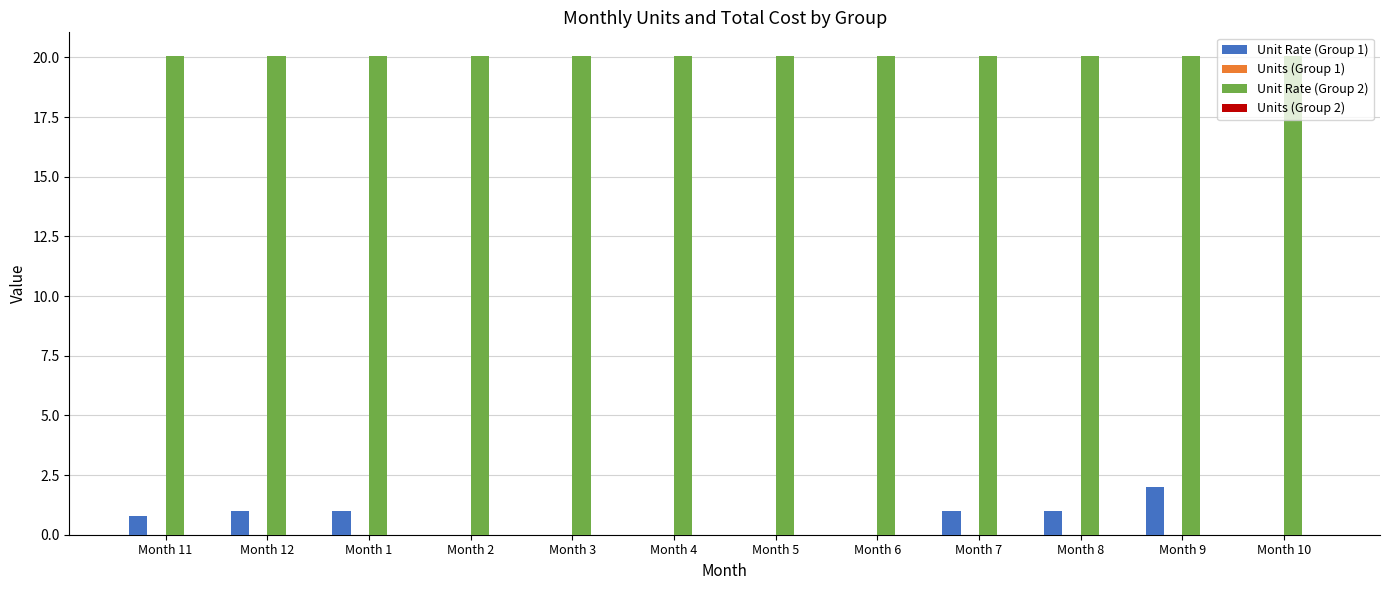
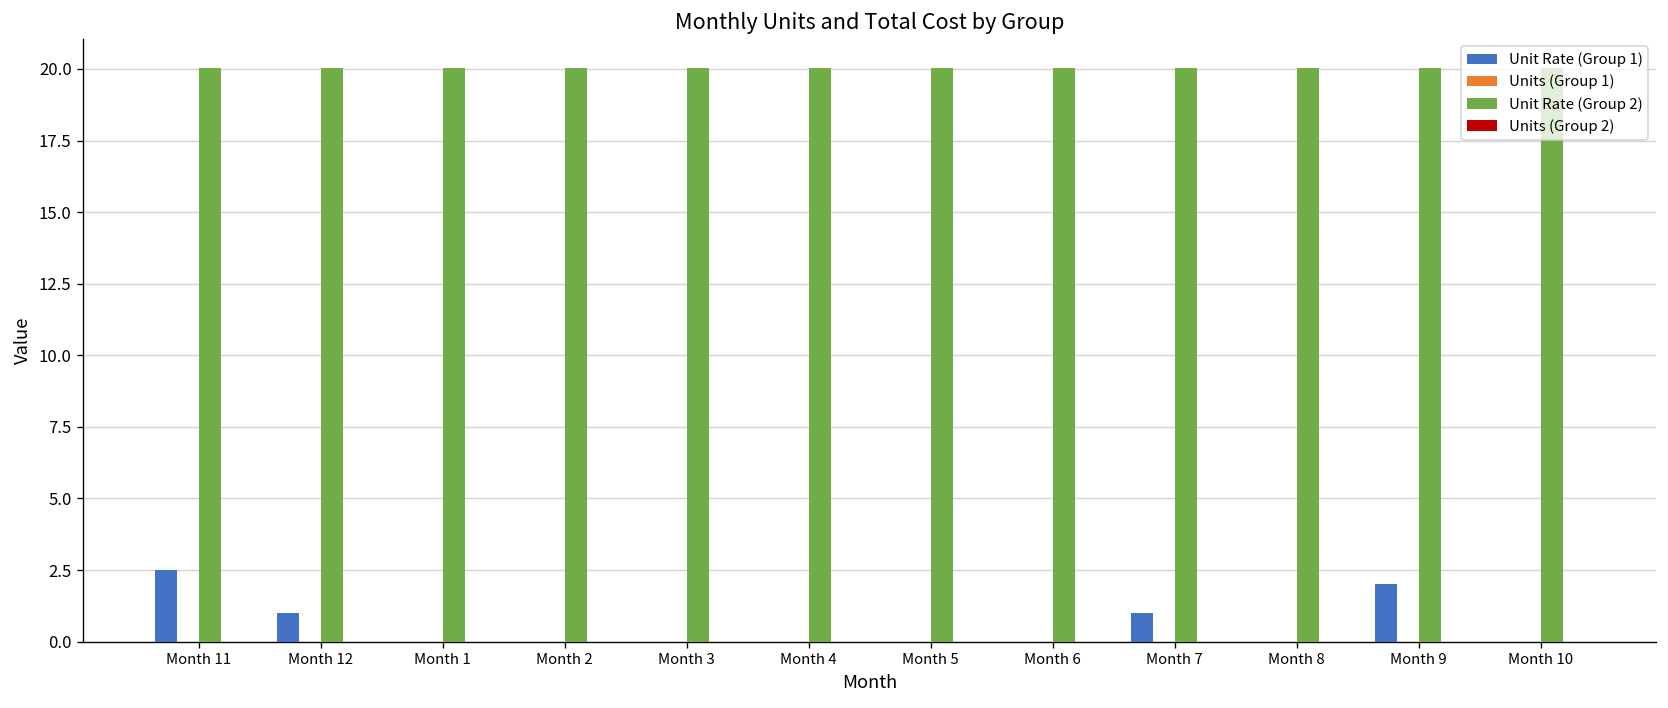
  {
    "Unit Rate (Group 1)": {
-     "Month 11": 0.8,
+     "Month 11": 2.5,
      "Month 12": 1.0,
-     "Month 1": 1,
+     "Month 1": 0,
      "Month 2": 0.0,
      "Month 3": 0.0,
      "Month 4": 0.0,
      "Month 5": 0.0,
      "Month 6": 0.0,
      "Month 7": 1.0,
-     "Month 8": 1,
+     "Month 8": 0,
      "Month 9": 2.0,
      "Month 10": 0.0
    },
    "Units (Group 1)": {
      "Month 11": 0.0,
      "Month 12": 0.0,
      "Month 1": 0.0,
      "Month 2": 0.0,
      "Month 3": 0.0,
      "Month 4": 0.0,
      "Month 5": 0.0,
      "Month 6": 0.0,
      "Month 7": 0.0,
      "Month 8": 0.0,
      "Month 9": 0.0,
      "Month 10": 0.0
    },
    "Unit Rate (Group 2)": {
      "Month 11": 20.1,
      "Month 12": 20.1,
      "Month 1": 20.1,
      "Month 2": 20.1,
      "Month 3": 20.1,
      "Month 4": 20.1,
      "Month 5": 20.1,
      "Month 6": 20.1,
      "Month 7": 20.1,
      "Month 8": 20.1,
      "Month 9": 20.1
    },
    "Units (Group 2)": {
      "Month 11": 0.0,
      "Month 12": 0.0,
      "Month 1": 0.0,
      "Month 2": 0.0,
      "Month 3": 0.0,
      "Month 4": 0.0,
      "Month 5": 0.0,
      "Month 6": 0.0,
      "Month 7": 0.0,
      "Month 8": 0.0,
      "Month 9": 0.0,
      "Month 10": 0.0
    }
  }
